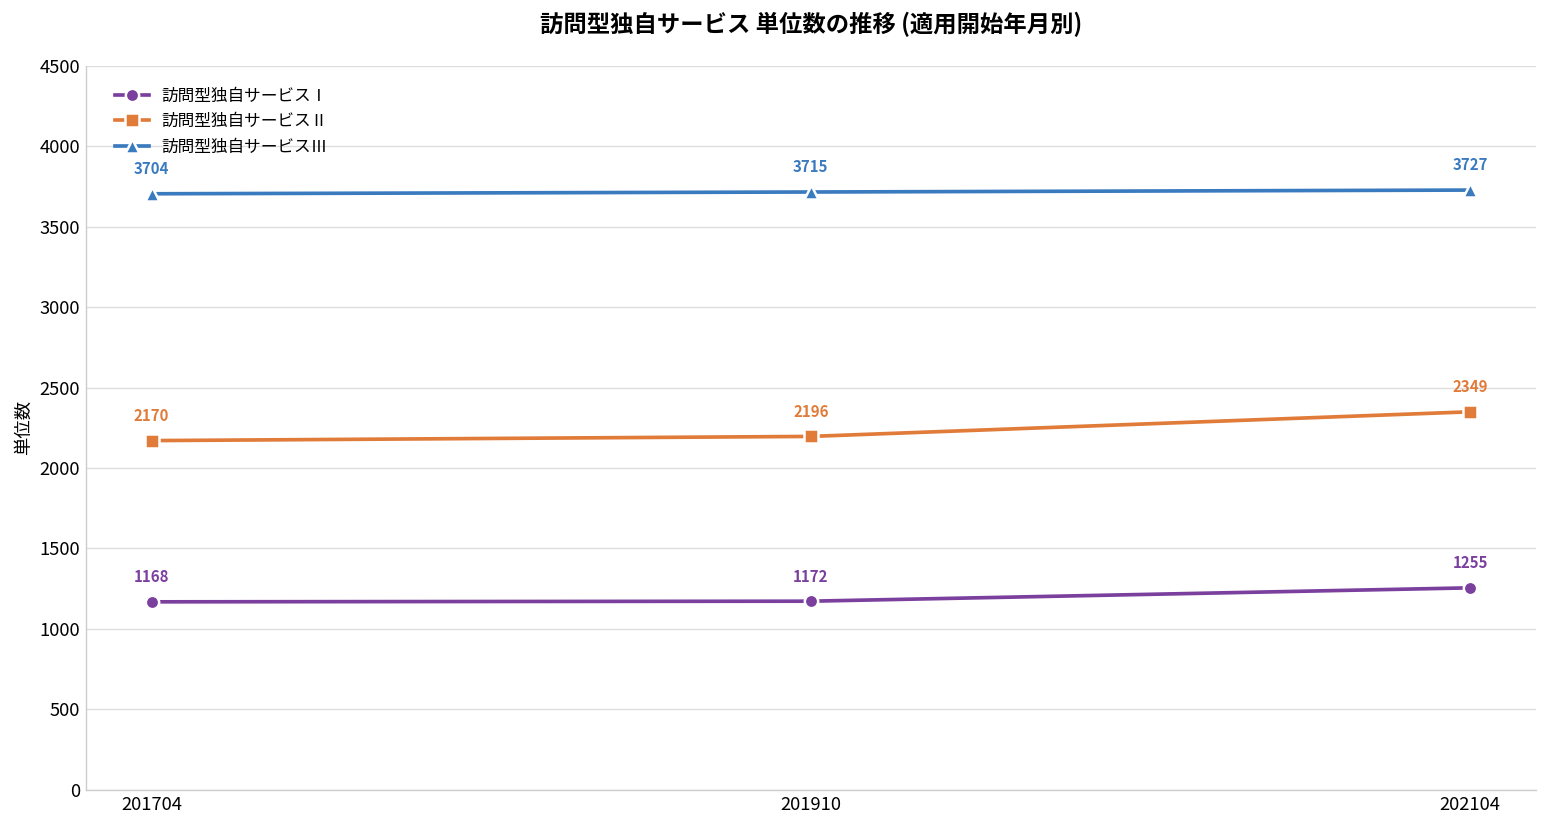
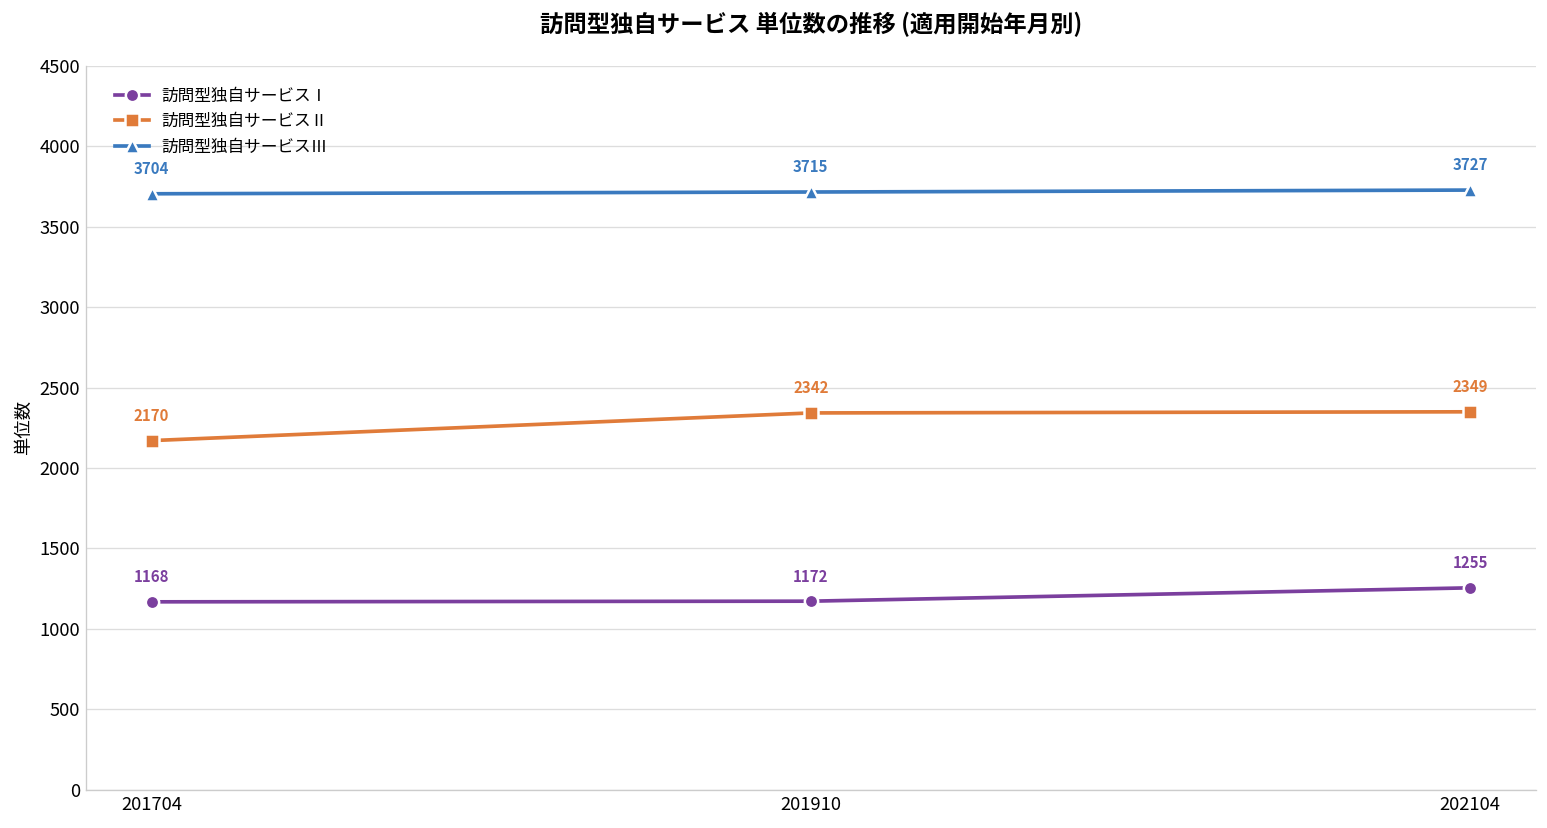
  {
    "訪問型独自サービスⅠ": {
      "201704": 1168,
      "201910": 1172,
      "202104": 1255
    },
    "訪問型独自サービスⅡ": {
      "201704": 2170,
-     "201910": 2196,
+     "201910": 2342,
      "202104": 2349
    },
    "訪問型独自サービスⅢ": {
      "201704": 3704,
      "201910": 3715,
      "202104": 3727
    }
  }
